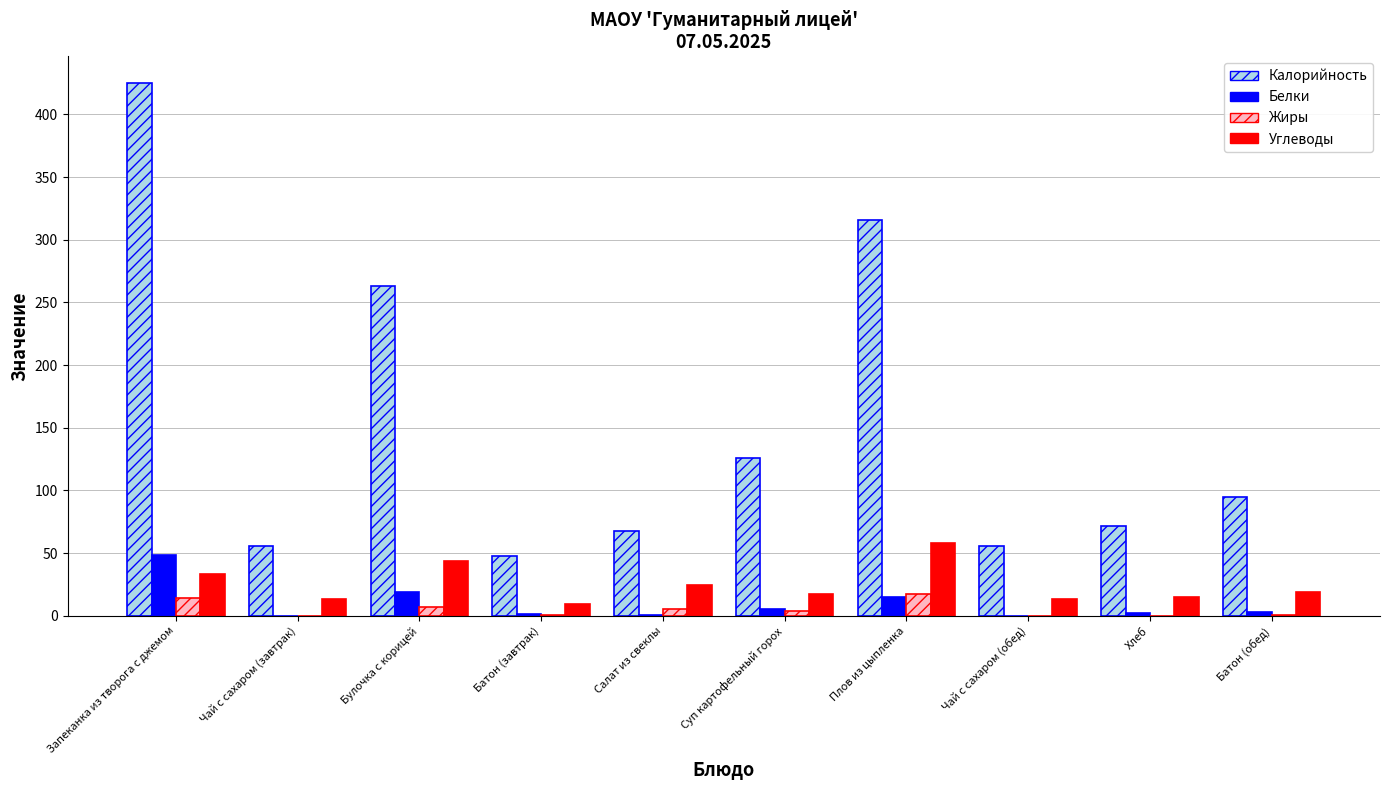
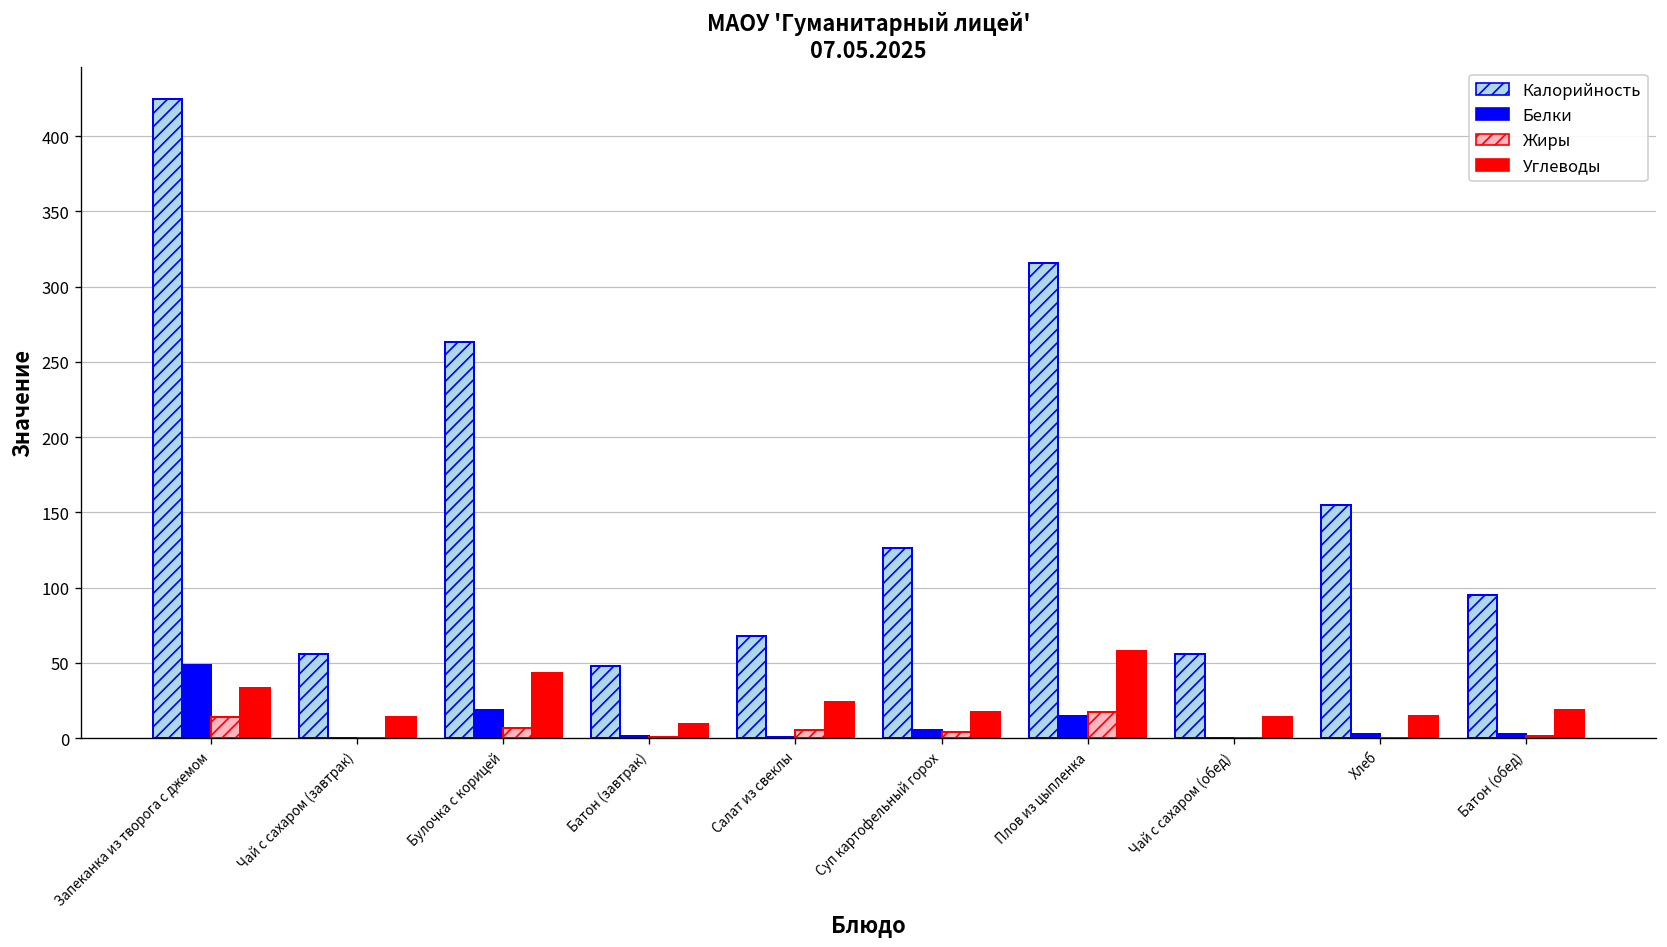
  {
    "Калорийность": {
      "Запеканка из творога с джемом": 425,
      "Чай с сахаром (завтрак)": 56,
      "Булочка с корицей": 263,
      "Батон (завтрак)": 48,
      "Салат из свеклы": 68,
      "Суп картофельный горох": 126,
      "Плов из цыпленка": 316,
      "Чай с сахаром (обед)": 56,
-     "Хлеб": 72,
+     "Хлеб": 155,
      "Батон (обед)": 95
    },
    "Белки": {
      "Запеканка из творога с джемом": 48,
      "Чай с сахаром (завтрак)": 0,
      "Булочка с корицей": 19,
      "Суп картофельный горох": 6,
      "Плов из цыпленка": 15,
      "Чай с сахаром (обед)": 0,
      "Хлеб": 2,
      "Батон (обед)": 3
    },
    "Жиры": {
      "Запеканка из творога с джемом": 14,
      "Чай с сахаром (завтрак)": 0,
      "Булочка с корицей": 7,
      "Салат из свеклы": 5,
      "Суп картофельный горох": 4,
      "Плов из цыпленка": 17,
      "Чай с сахаром (обед)": 0,
      "Хлеб": 0
    },
    "Углеводы": {
      "Запеканка из творога с джемом": 33,
      "Чай с сахаром (завтрак)": 14,
      "Булочка с корицей": 44,
      "Батон (завтрак)": 9,
      "Салат из свеклы": 24,
      "Суп картофельный горох": 18,
      "Плов из цыпленка": 58,
      "Чай с сахаром (обед)": 14,
      "Хлеб": 15,
      "Батон (обед)": 19
    }
  }
